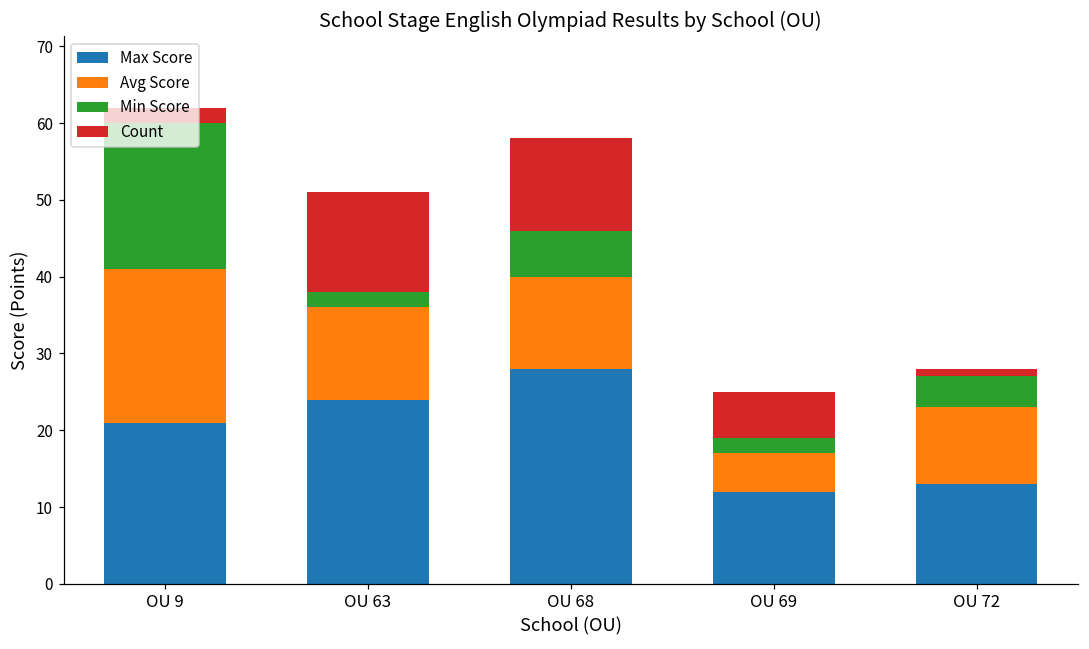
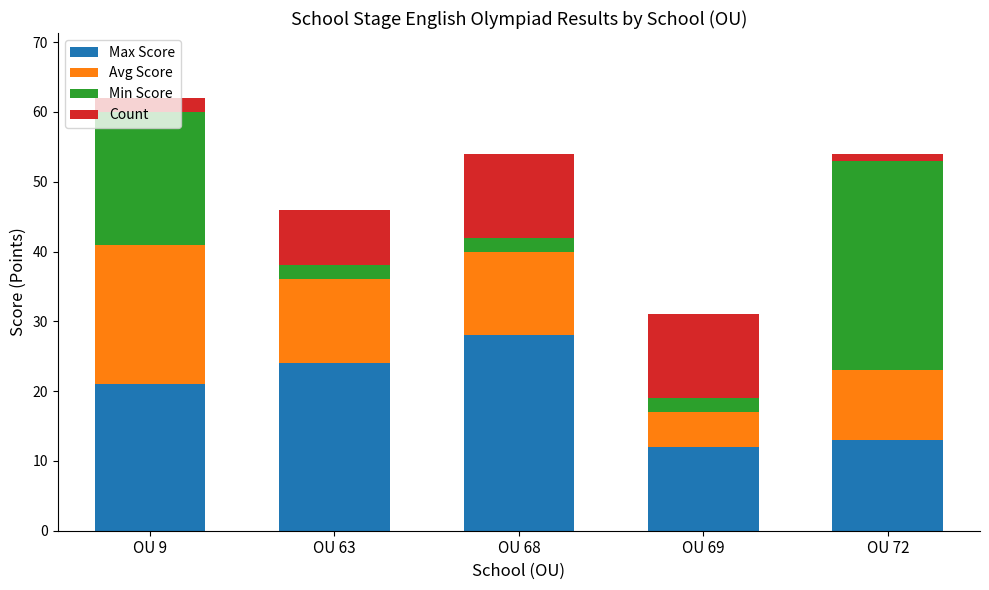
  {
    "Max Score": {
      "OU 9": 21,
      "OU 63": 24,
      "OU 68": 28,
      "OU 69": 12,
      "OU 72": 13
    },
    "Avg Score": {
      "OU 9": 20,
      "OU 63": 12,
      "OU 68": 12,
      "OU 69": 5,
      "OU 72": 10
    },
    "Min Score": {
      "OU 63": 2,
-     "OU 68": 6,
+     "OU 68": 2,
      "OU 69": 2,
-     "OU 72": 4
+     "OU 72": 30
    },
    "Count": {
-     "OU 63": 13,
+     "OU 63": 8,
      "OU 68": 12,
-     "OU 69": 6,
+     "OU 69": 12,
      "OU 72": 1
    }
  }
